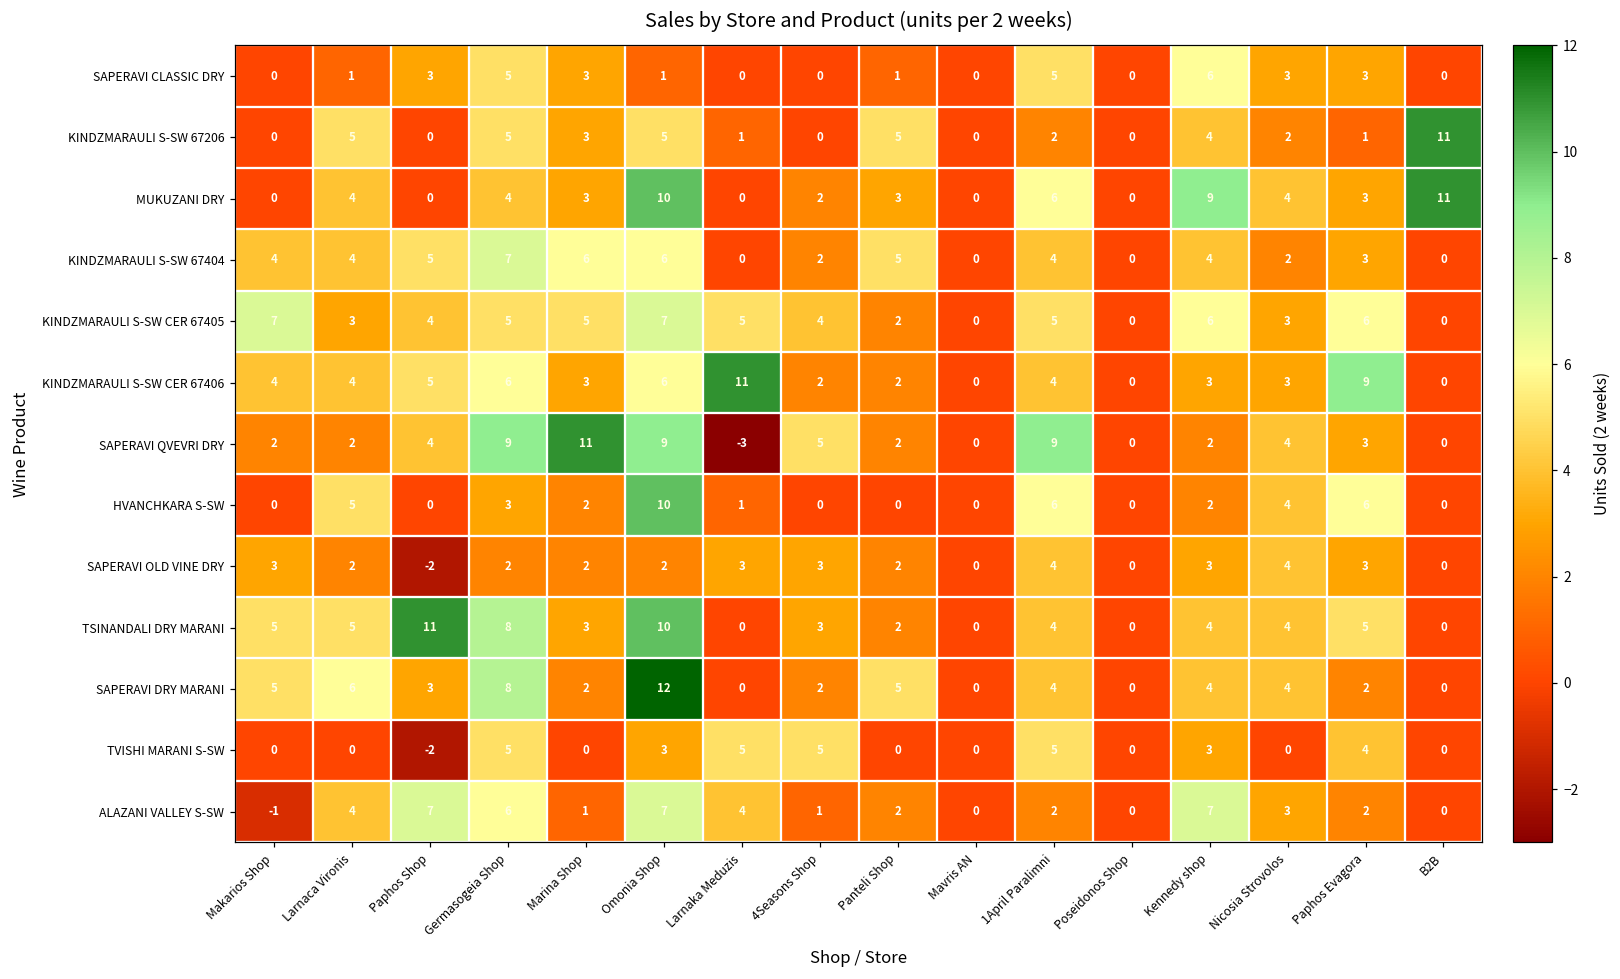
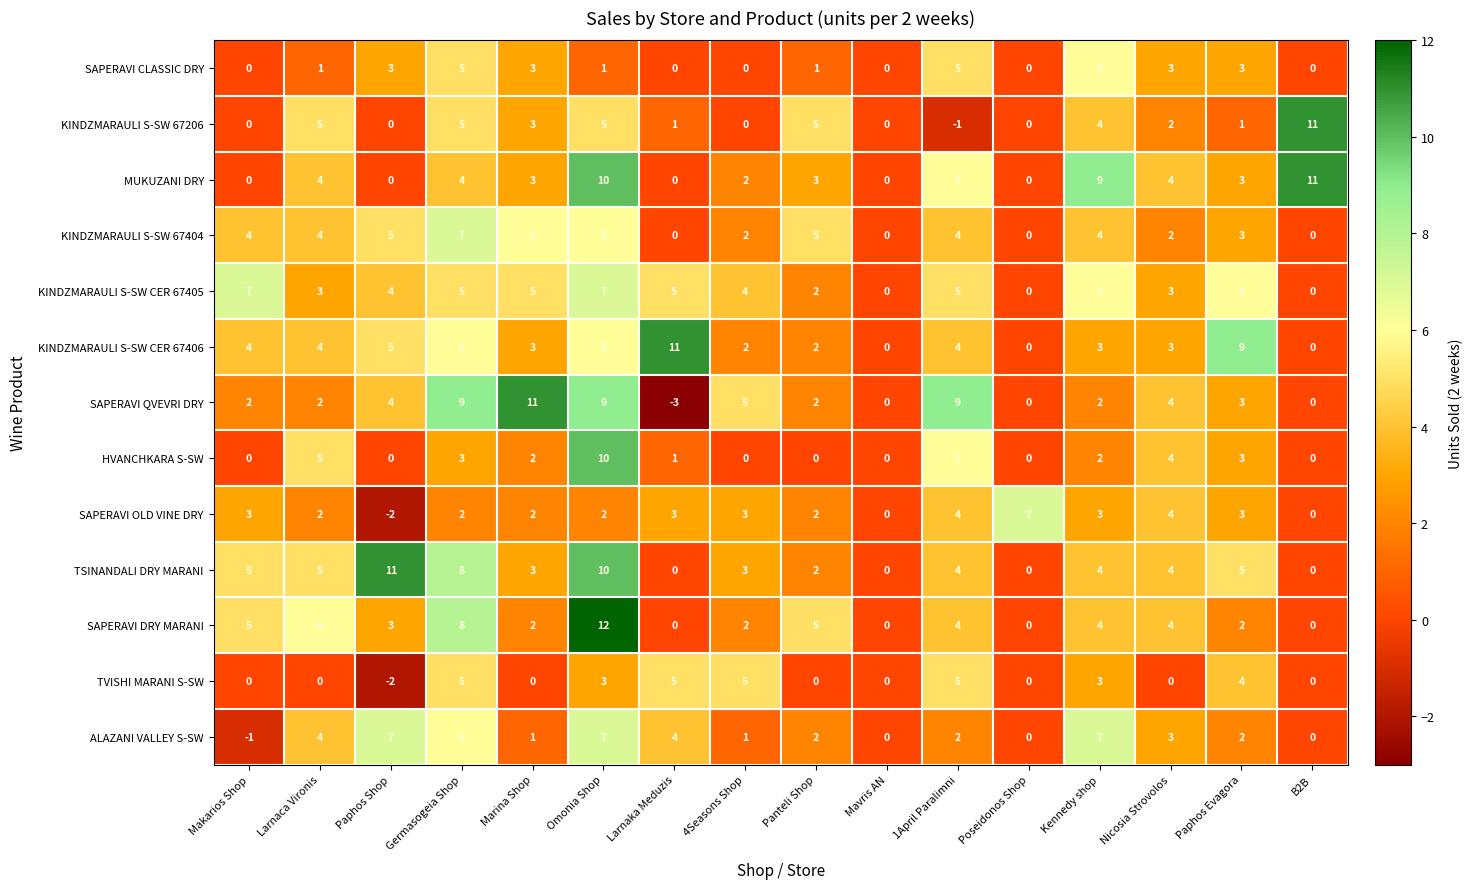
  {
    "KINDZMARAULI S-SW 67206": {
      "Makarios Shop": 0,
      "Larnaca Vironis": 5,
      "Paphos Shop": 0,
      "Germasogeia Shop": 5,
      "Marina Shop": 3,
      "Omonia Shop": 5,
      "Larnaka Meduzis": 1,
      "4Seasons Shop": 0,
      "Panteli Shop": 5,
      "Mavris AN": 0,
-     "1April Paralimni": 2,
+     "1April Paralimni": -1,
      "Poseidonos Shop": 0,
      "Kennedy shop": 4,
      "Nicosia Strovolos": 2,
      "Paphos Evagora": 1,
      "B2B": 11
    },
    "HVANCHKARA S-SW": {
      "Makarios Shop": 0,
      "Larnaca Vironis": 5,
      "Paphos Shop": 0,
      "Germasogeia Shop": 3,
      "Marina Shop": 2,
      "Omonia Shop": 10,
      "Larnaka Meduzis": 1,
      "4Seasons Shop": 0,
      "Panteli Shop": 0,
      "Mavris AN": 0,
      "1April Paralimni": 6,
      "Poseidonos Shop": 0,
      "Kennedy shop": 2,
      "Nicosia Strovolos": 4,
-     "Paphos Evagora": 6,
+     "Paphos Evagora": 3,
      "B2B": 0
    },
    "SAPERAVI OLD VINE DRY": {
      "Makarios Shop": 3,
      "Larnaca Vironis": 2,
      "Paphos Shop": -2,
      "Germasogeia Shop": 2,
      "Marina Shop": 2,
      "Omonia Shop": 2,
      "Larnaka Meduzis": 3,
      "4Seasons Shop": 3,
      "Panteli Shop": 2,
      "Mavris AN": 0,
      "1April Paralimni": 4,
-     "Poseidonos Shop": 0,
+     "Poseidonos Shop": 7,
      "Kennedy shop": 3,
      "Nicosia Strovolos": 4,
      "Paphos Evagora": 3,
      "B2B": 0
    }
  }
